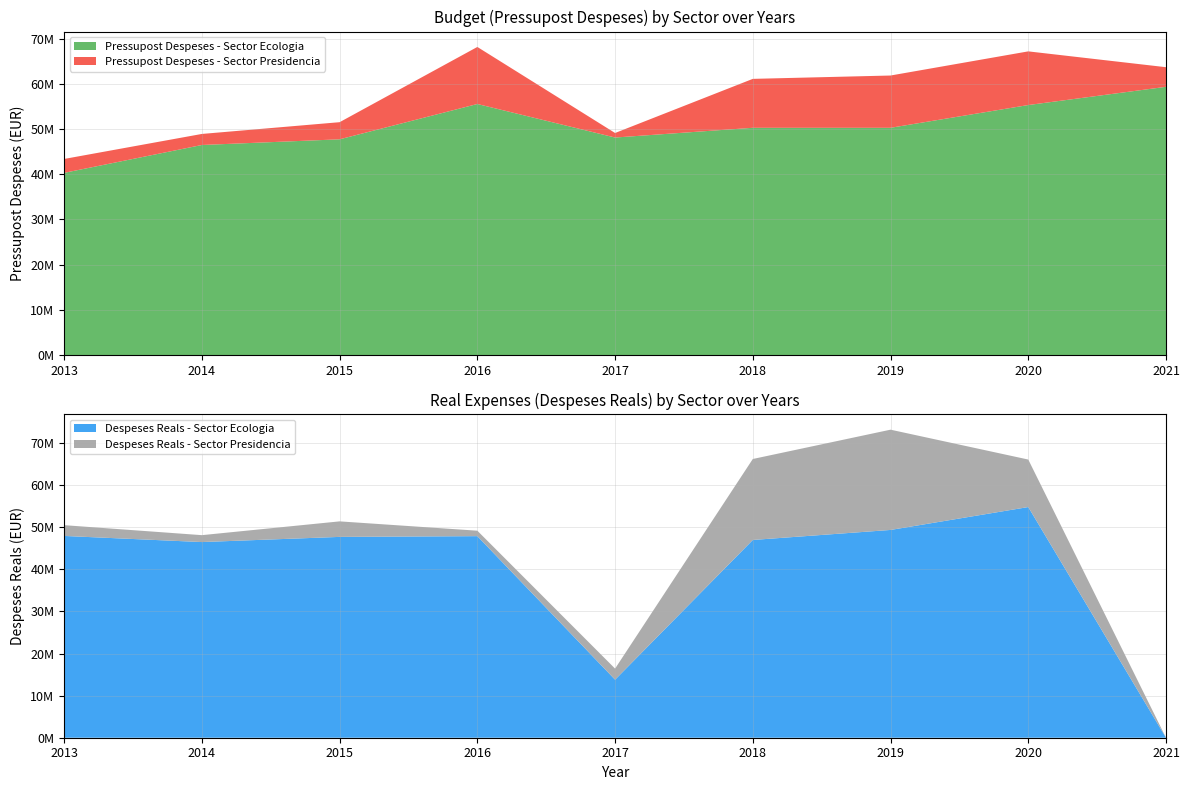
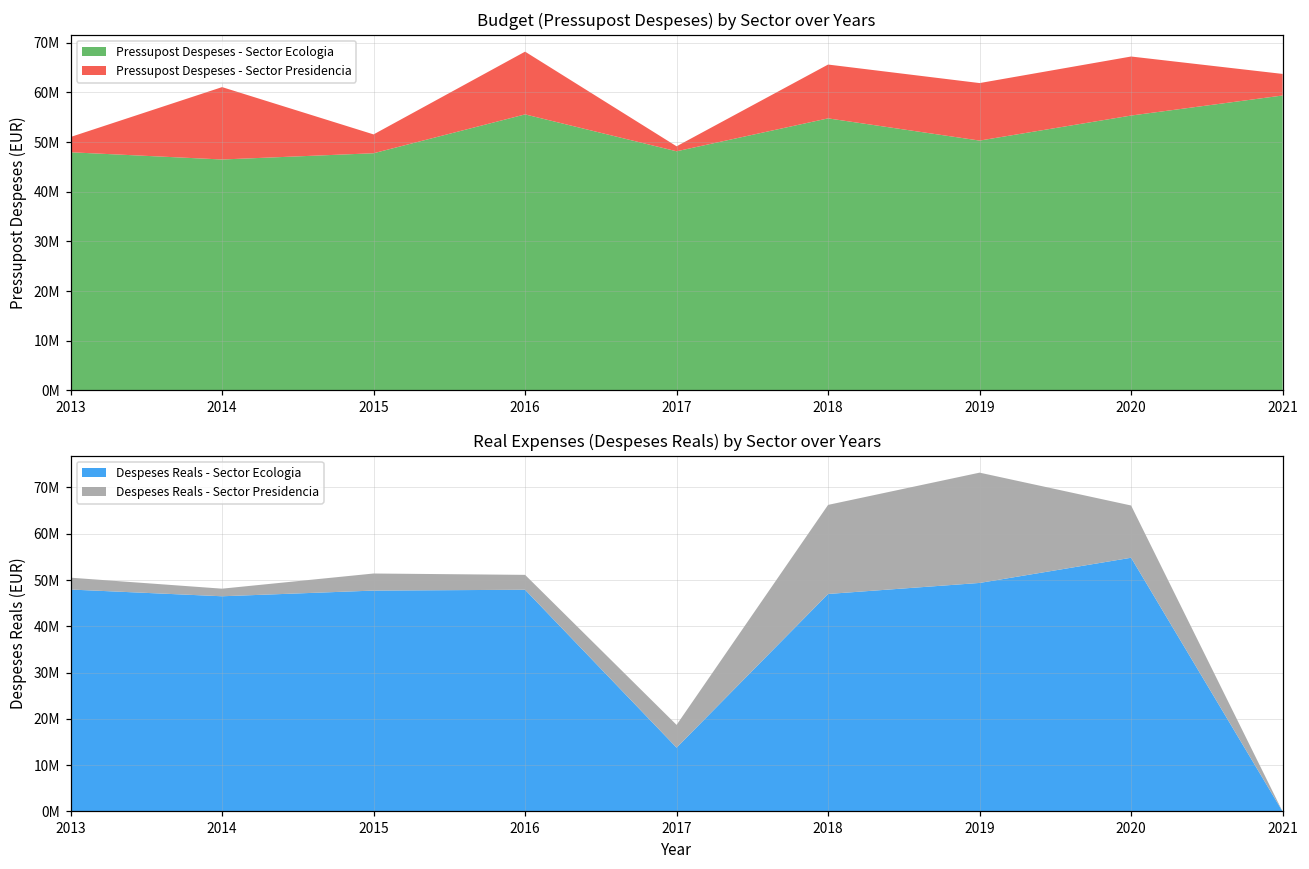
  {
    "Budget (Pressupost Despeses) by Sector over Years": {
      "Pressupost Despeses - Sector Ecologia": {
-       "2013": 40000000,
+       "2013": 48000000,
        "2014": 46000000,
        "2015": 48000000,
        "2016": 56000000,
        "2017": 48000000,
-       "2018": 50000000,
+       "2018": 55000000,
        "2019": 50000000,
        "2020": 55000000,
        "2021": 59000000
      },
      "Pressupost Despeses - Sector Presidencia": {
        "2013": 3000000,
-       "2014": 2000000,
+       "2014": 15000000,
        "2015": 4000000,
        "2016": 13000000,
        "2017": 1000000,
        "2018": 11000000,
        "2019": 12000000,
        "2020": 12000000,
        "2021": 4000000
      }
    },
    "Real Expenses (Despeses Reals) by Sector over Years": {
      "Despeses Reals - Sector Ecologia": {
        "2013": 48000000,
        "2014": 46000000,
        "2015": 48000000,
        "2016": 48000000,
        "2017": 14000000,
        "2018": 47000000,
        "2019": 49000000,
        "2020": 55000000
      },
      "Despeses Reals - Sector Presidencia": {
        "2013": 3000000,
        "2014": 2000000,
        "2015": 4000000,
-       "2016": 1000000,
-       "2017": 3000000,
+       "2016": 3000000,
+       "2017": 5000000,
        "2018": 19000000,
        "2019": 24000000,
        "2020": 11000000
      }
    }
  }
